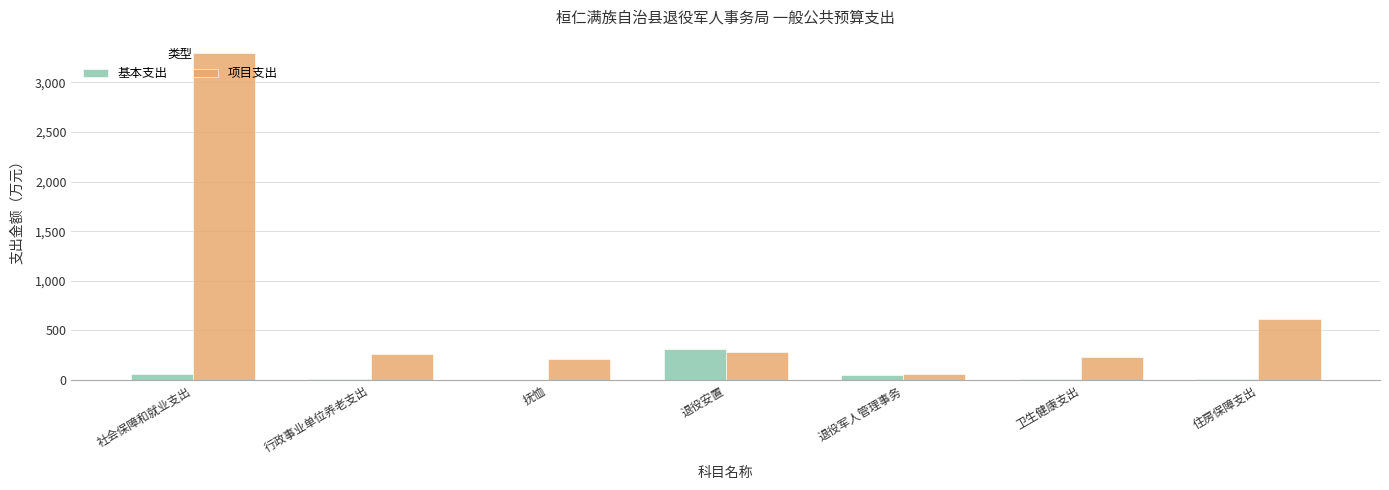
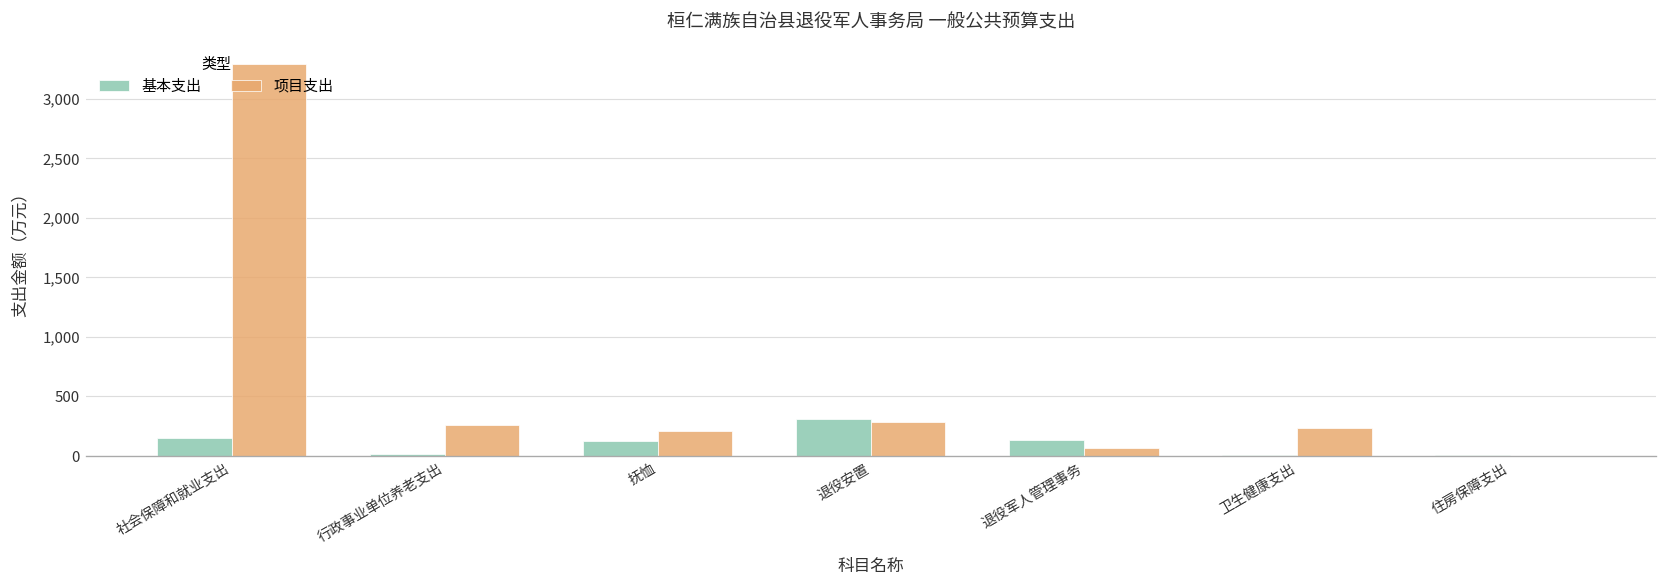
  {
    "基本支出": {
-     "社会保障和就业支出": "60",
-     "抚恤": "0",
+     "社会保障和就业支出": "150",
+     "抚恤": "100",
      "退役安置": "300",
-     "退役军人管理事务": "50"
+     "退役军人管理事务": "140"
    },
    "项目支出": {
      "社会保障和就业支出": "3,300",
      "行政事业单位养老支出": "300",
      "抚恤": "200",
      "退役安置": "300",
      "退役军人管理事务": "100",
      "卫生健康支出": "200",
-     "住房保障支出": "600"
+     "住房保障支出": "0"
    }
  }
